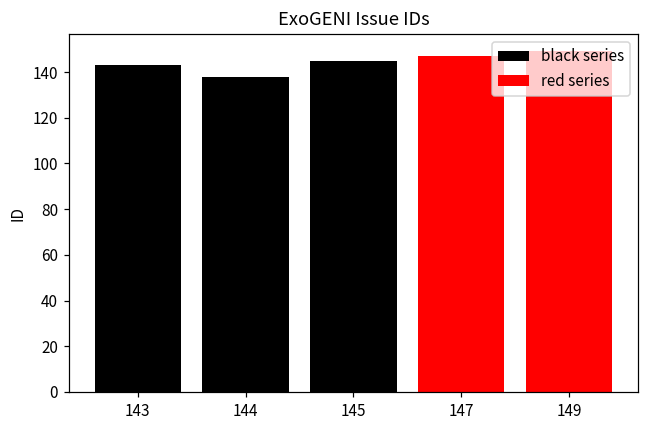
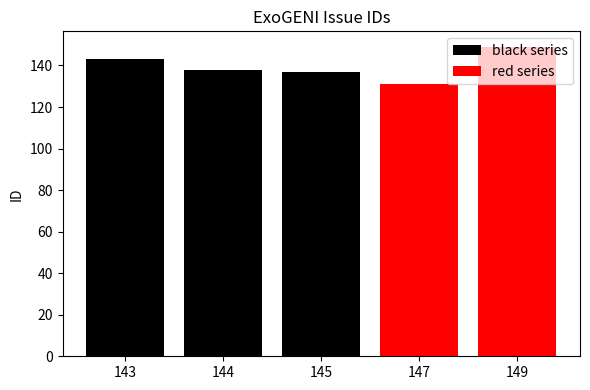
  {
    "143": 143,
    "144": 138,
-   "145": 145,
-   "147": 147
+   "145": 137,
+   "147": 131
  }
